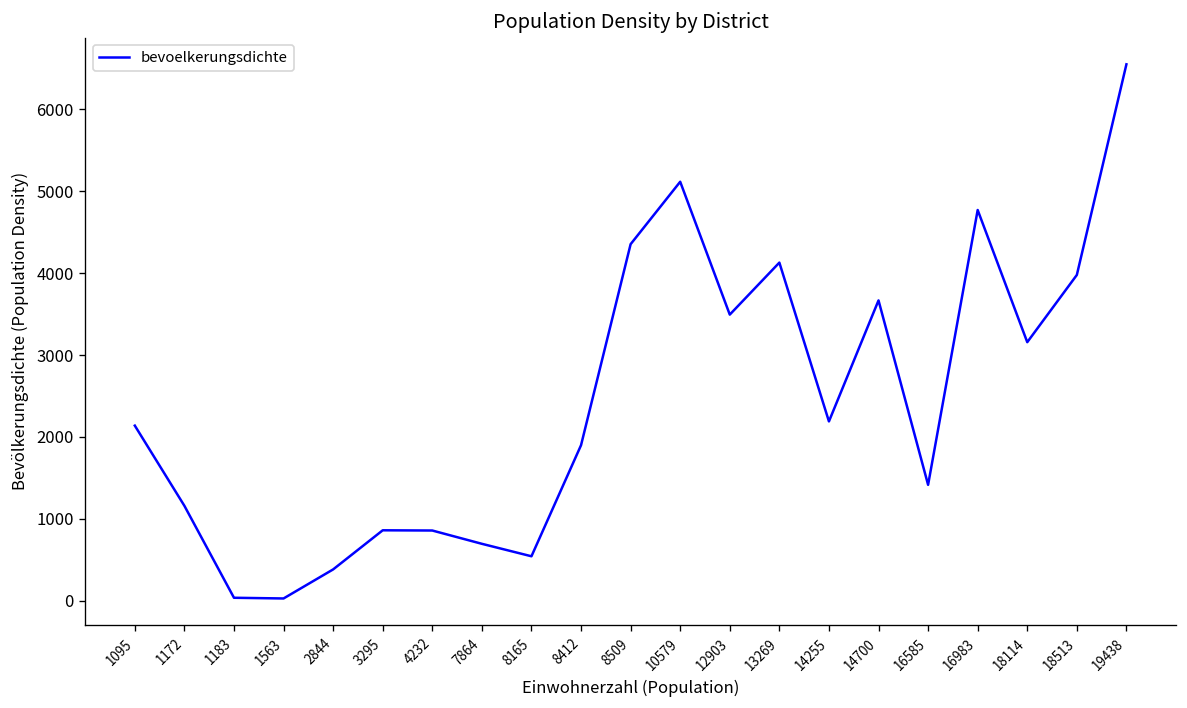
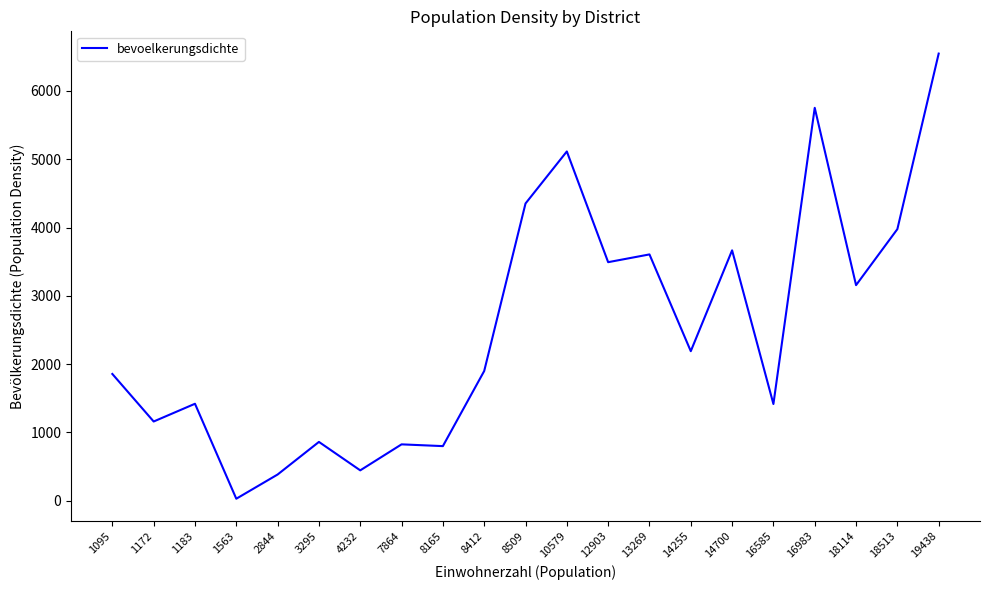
  {
-   "1095": 2100,
+   "1095": 1900,
    "1172": 1200,
-   "1183": 0,
+   "1183": 1400,
    "1563": 0,
    "2844": 400,
    "3295": 900,
-   "4232": 900,
-   "7864": 700,
-   "8165": 500,
+   "4232": 400,
+   "7864": 800,
+   "8165": 800,
    "8412": 1900,
    "8509": 4400,
    "10579": 5100,
    "12903": 3500,
-   "13269": 4100,
+   "13269": 3600,
    "14255": 2200,
    "14700": 3700,
    "16585": 1400,
-   "16983": 4800,
+   "16983": 5800,
    "18114": 3200,
    "18513": 4000,
    "19438": 6500
  }
